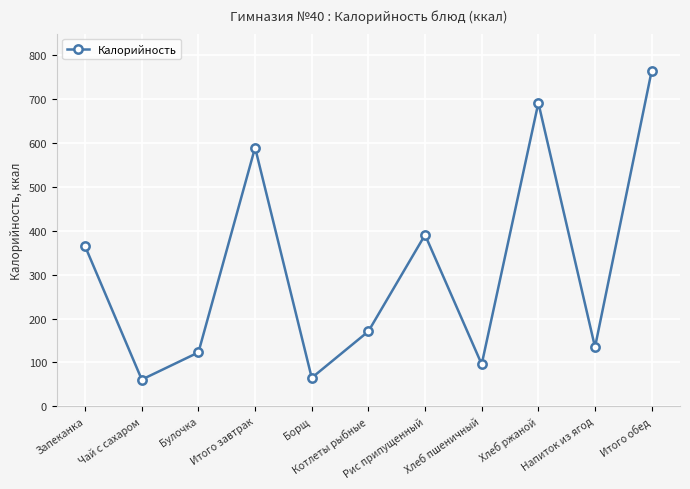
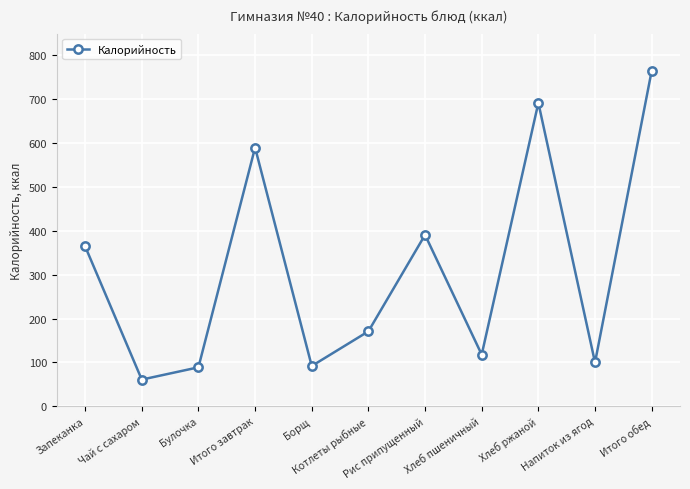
  {
    "Запеканка": 370,
    "Чай с сахаром": 60,
-   "Булочка": 120,
+   "Булочка": 90,
    "Итого завтрак": 590,
-   "Борщ": 70,
+   "Борщ": 90,
    "Котлеты рыбные": 170,
    "Рис припущенный": 390,
-   "Хлеб пшеничный": 100,
+   "Хлеб пшеничный": 120,
    "Хлеб ржаной": 690,
-   "Напиток из ягод": 140,
+   "Напиток из ягод": 100,
    "Итого обед": 770
  }
